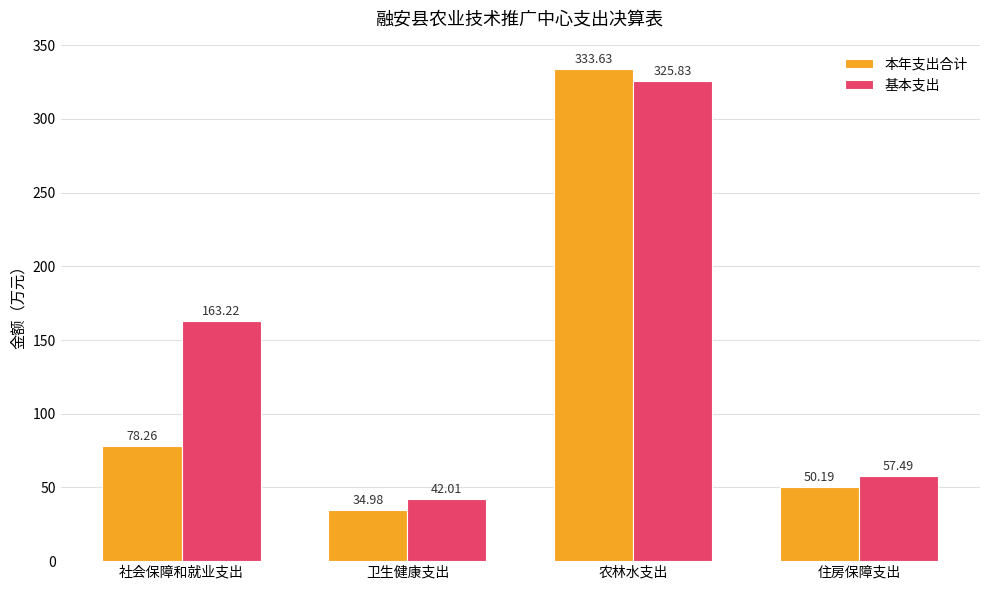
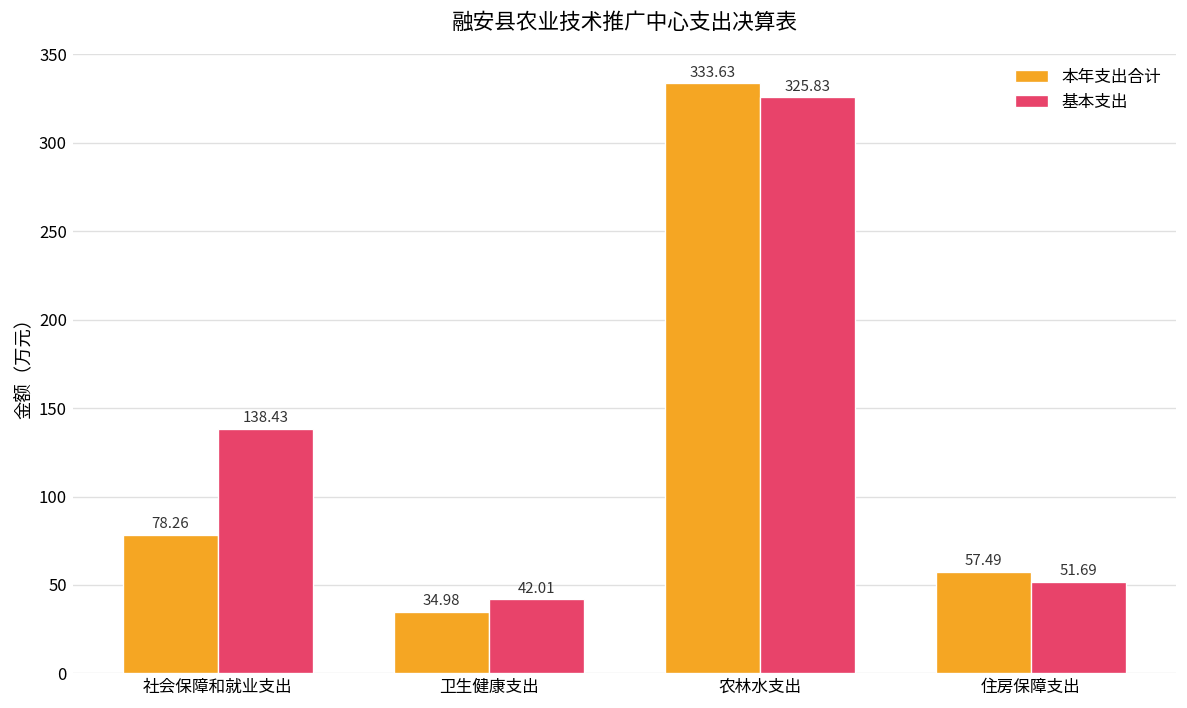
  {
    "本年支出合计": {
      "社会保障和就业支出": 78.26,
      "卫生健康支出": 34.98,
      "农林水支出": 333.63,
-     "住房保障支出": 50.19
+     "住房保障支出": 57.49
    },
    "基本支出": {
-     "社会保障和就业支出": 163.22,
+     "社会保障和就业支出": 138.43,
      "卫生健康支出": 42.01,
      "农林水支出": 325.83,
-     "住房保障支出": 57.49
+     "住房保障支出": 51.69
    }
  }
